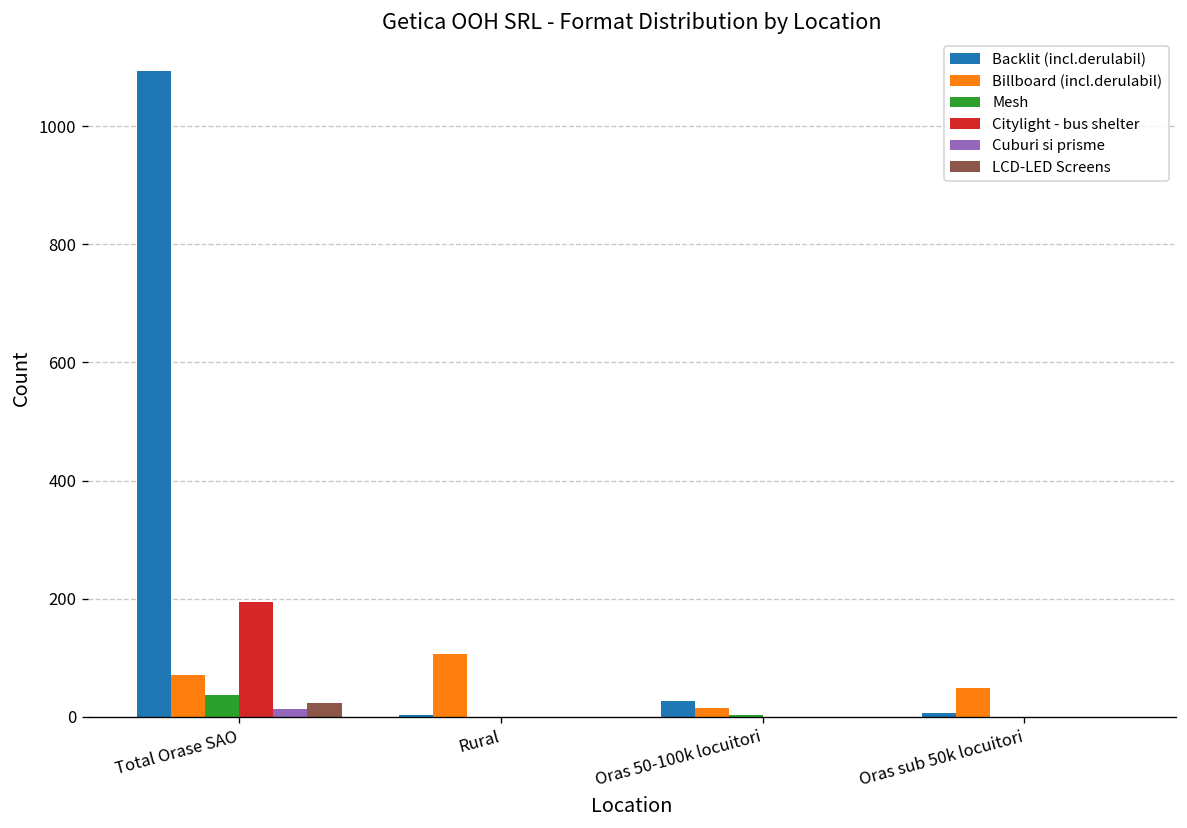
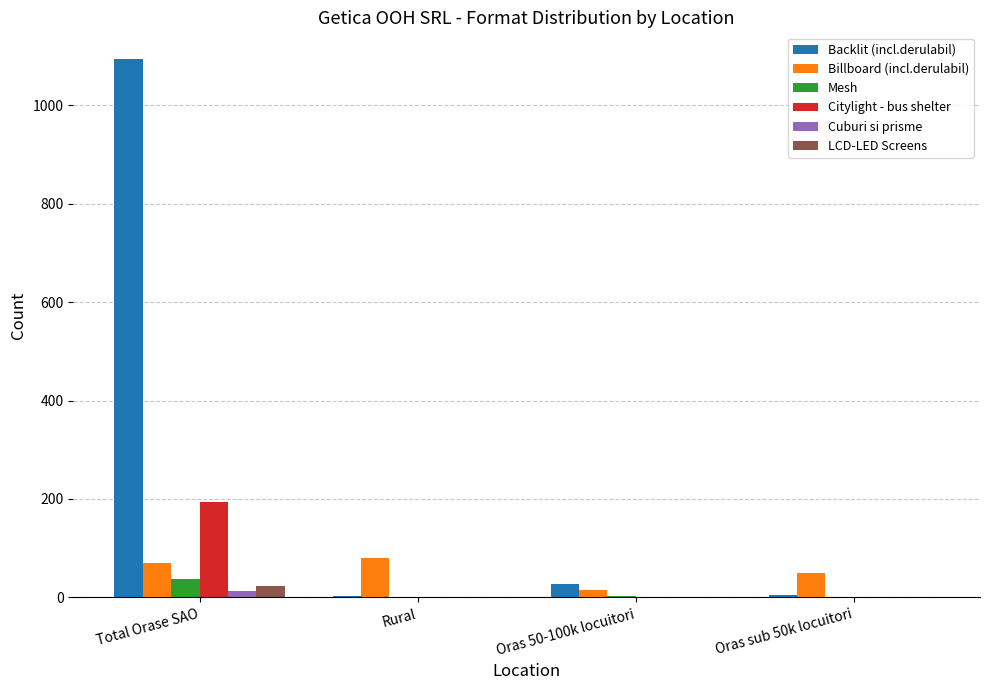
  {
    "Backlit (incl.derulabil)": {
      "Total Orase SAO": 1090,
      "Oras 50-100k locuitori": 30,
      "Oras sub 50k locuitori": 10
    },
    "Billboard (incl.derulabil)": {
      "Total Orase SAO": 70,
-     "Rural": 110,
+     "Rural": 80,
      "Oras 50-100k locuitori": 20,
      "Oras sub 50k locuitori": 50
    },
    "Mesh": {
      "Total Orase SAO": 40,
      "Rural": 0,
      "Oras sub 50k locuitori": 0
    },
    "Citylight - bus shelter": {
      "Total Orase SAO": 190,
      "Rural": 0,
      "Oras 50-100k locuitori": 0,
      "Oras sub 50k locuitori": 0
    },
    "Cuburi si prisme": {
      "Total Orase SAO": 10,
      "Rural": 0,
      "Oras 50-100k locuitori": 0,
      "Oras sub 50k locuitori": 0
    },
    "LCD-LED Screens": {
      "Total Orase SAO": 20,
      "Rural": 0,
      "Oras 50-100k locuitori": 0,
      "Oras sub 50k locuitori": 0
    }
  }
